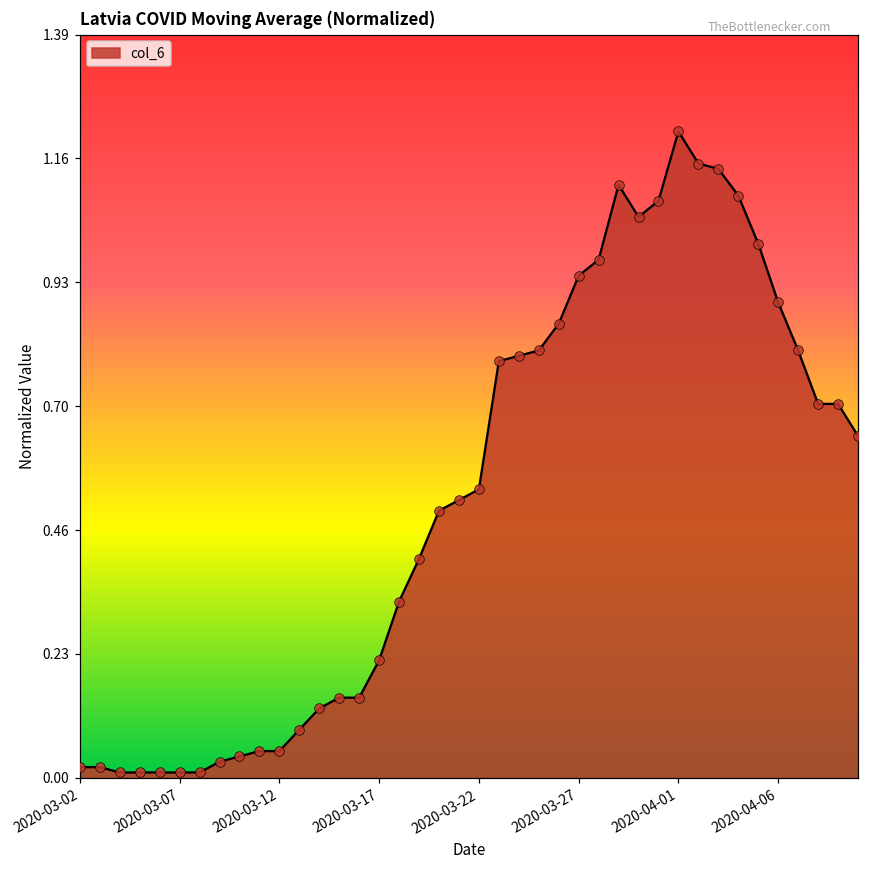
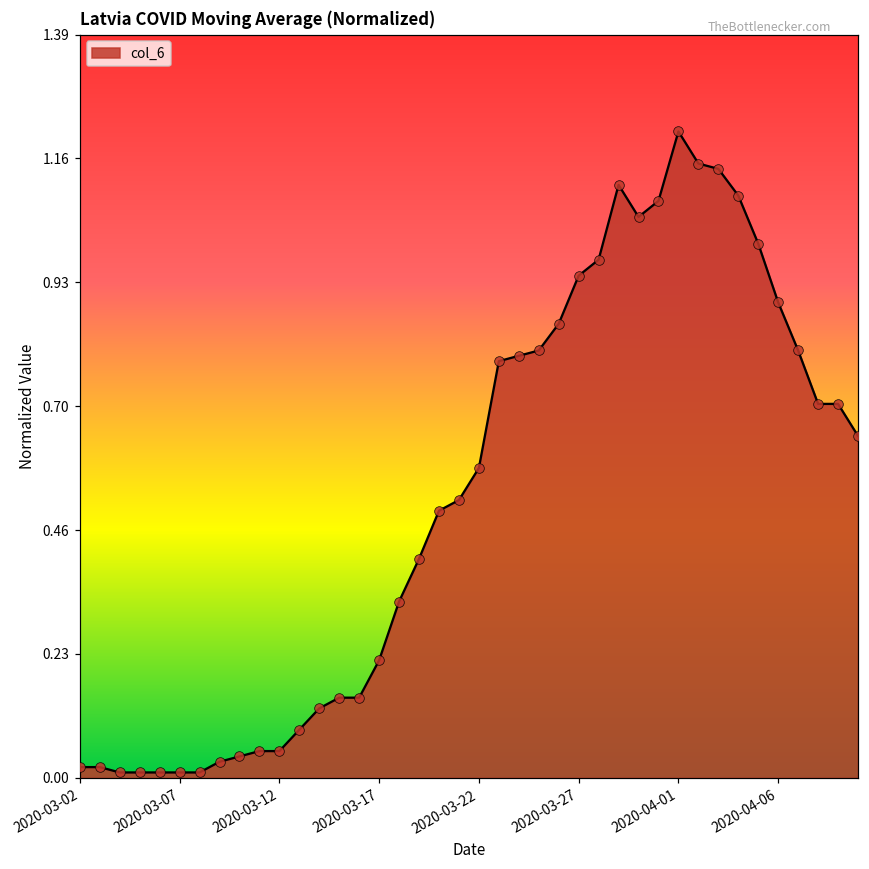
  {
    "2020-03-02": 0.02,
    "2020-03-07": 0.01,
    "2020-03-12": 0.05,
    "2020-03-17": 0.22,
-   "2020-03-22": 0.54,
+   "2020-03-22": 0.58,
    "2020-03-27": 0.94,
    "2020-04-01": 1.21,
    "2020-04-06": 0.89
  }
